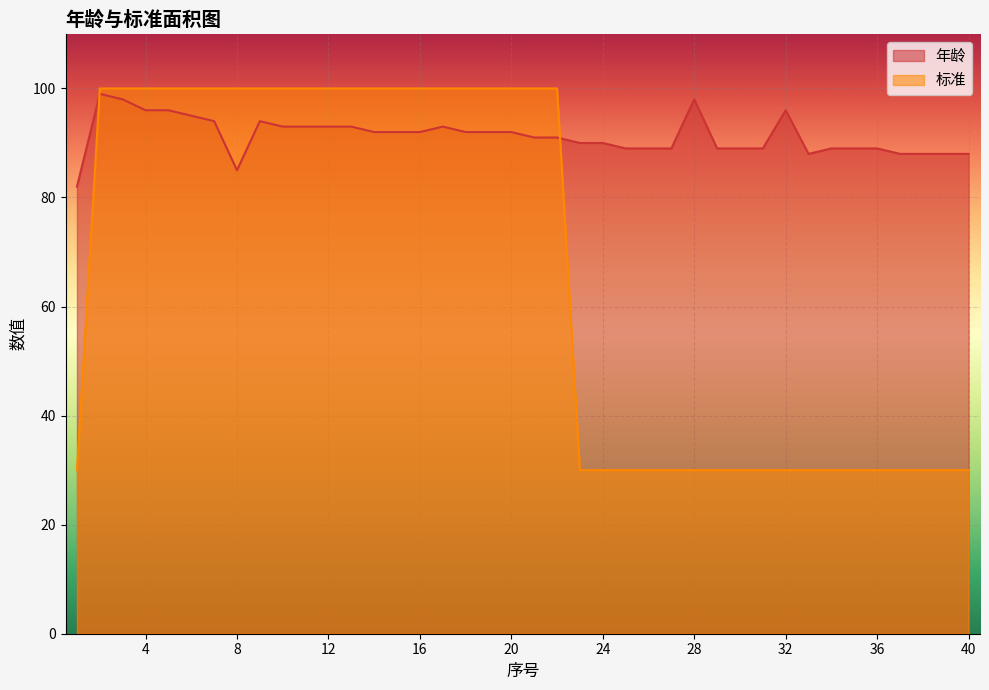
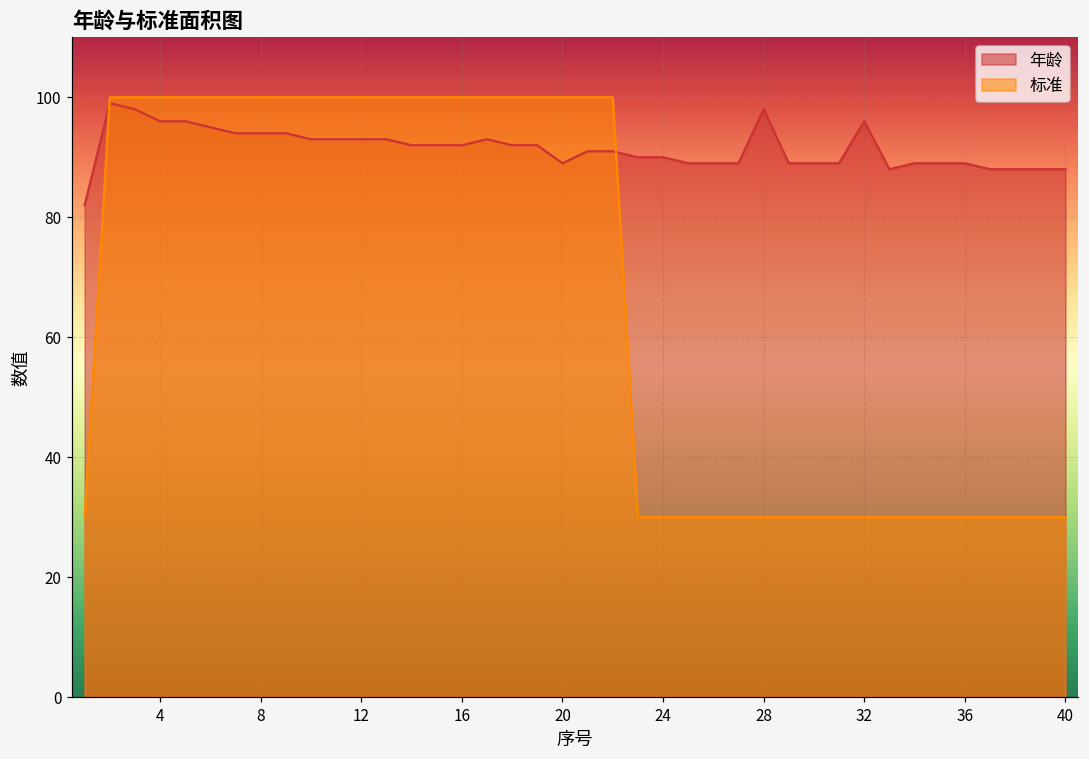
  {
    "年龄": {
      "4": 96,
-     "8": 85,
+     "8": 94,
      "12": 93,
      "16": 92,
-     "20": 92,
+     "20": 89,
      "24": 90,
      "28": 98,
      "32": 96,
      "36": 89,
      "40": 88
    },
    "标准": {
      "4": 100,
      "8": 100,
      "12": 100,
      "16": 100,
      "20": 100,
      "24": 30,
      "28": 30,
      "32": 30,
      "36": 30,
      "40": 30
    }
  }
